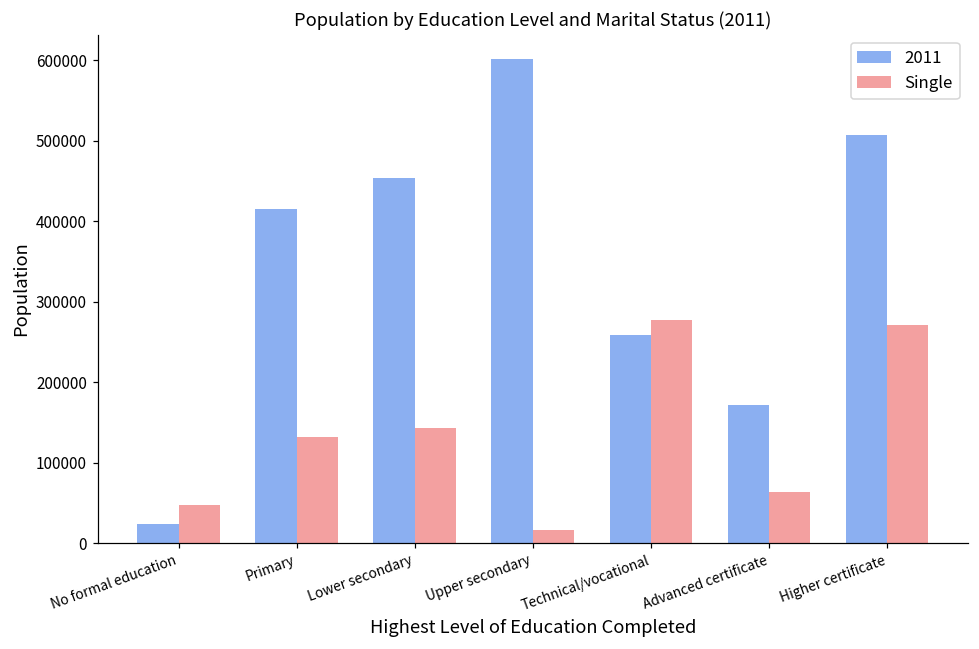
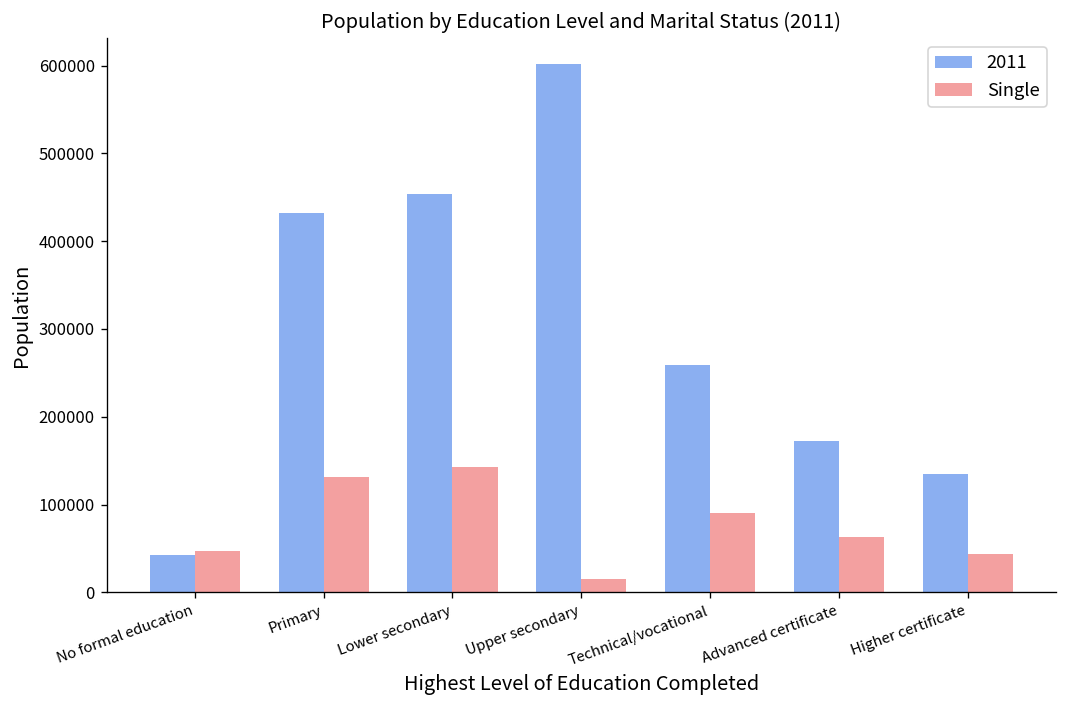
  {
    "2011": {
-     "No formal education": 20000,
-     "Primary": 410000,
+     "No formal education": 40000,
+     "Primary": 430000,
      "Lower secondary": 450000,
      "Upper secondary": 600000,
      "Technical/vocational": 260000,
      "Advanced certificate": 170000,
-     "Higher certificate": 510000
+     "Higher certificate": 140000
    },
    "Single": {
      "No formal education": 50000,
      "Primary": 130000,
      "Lower secondary": 140000,
      "Upper secondary": 20000,
-     "Technical/vocational": 280000,
+     "Technical/vocational": 90000,
      "Advanced certificate": 60000,
-     "Higher certificate": 270000
+     "Higher certificate": 40000
    }
  }
